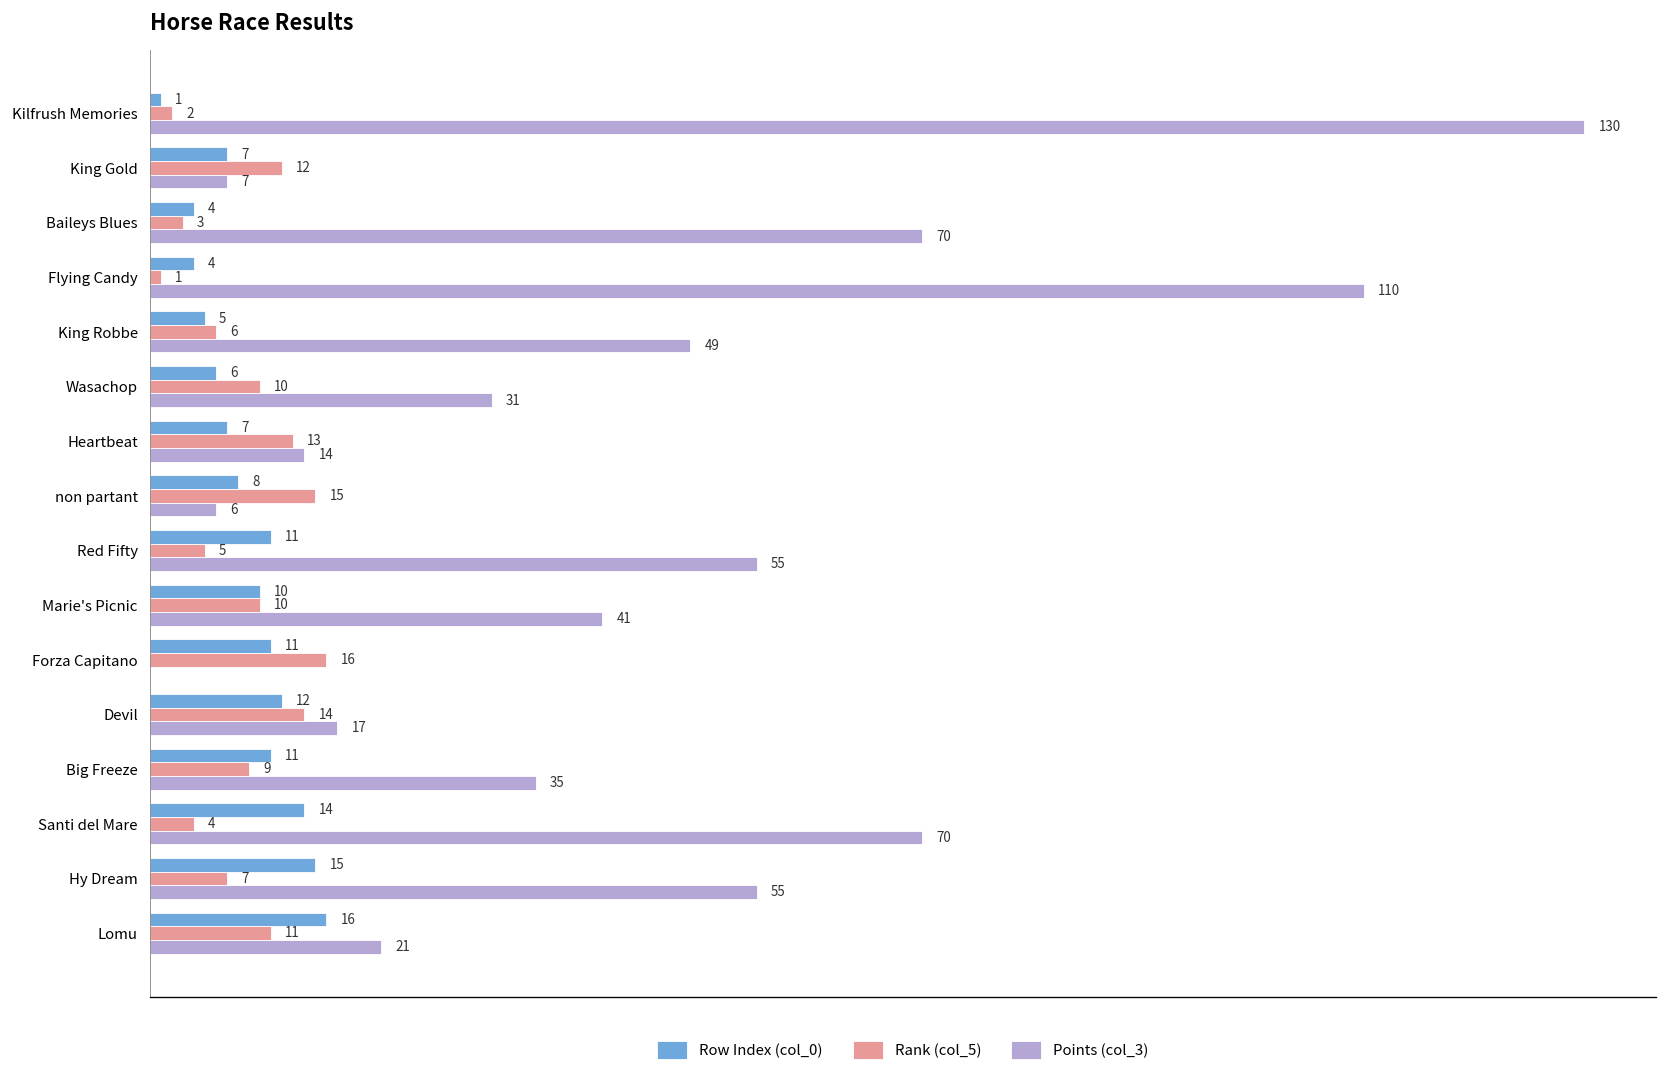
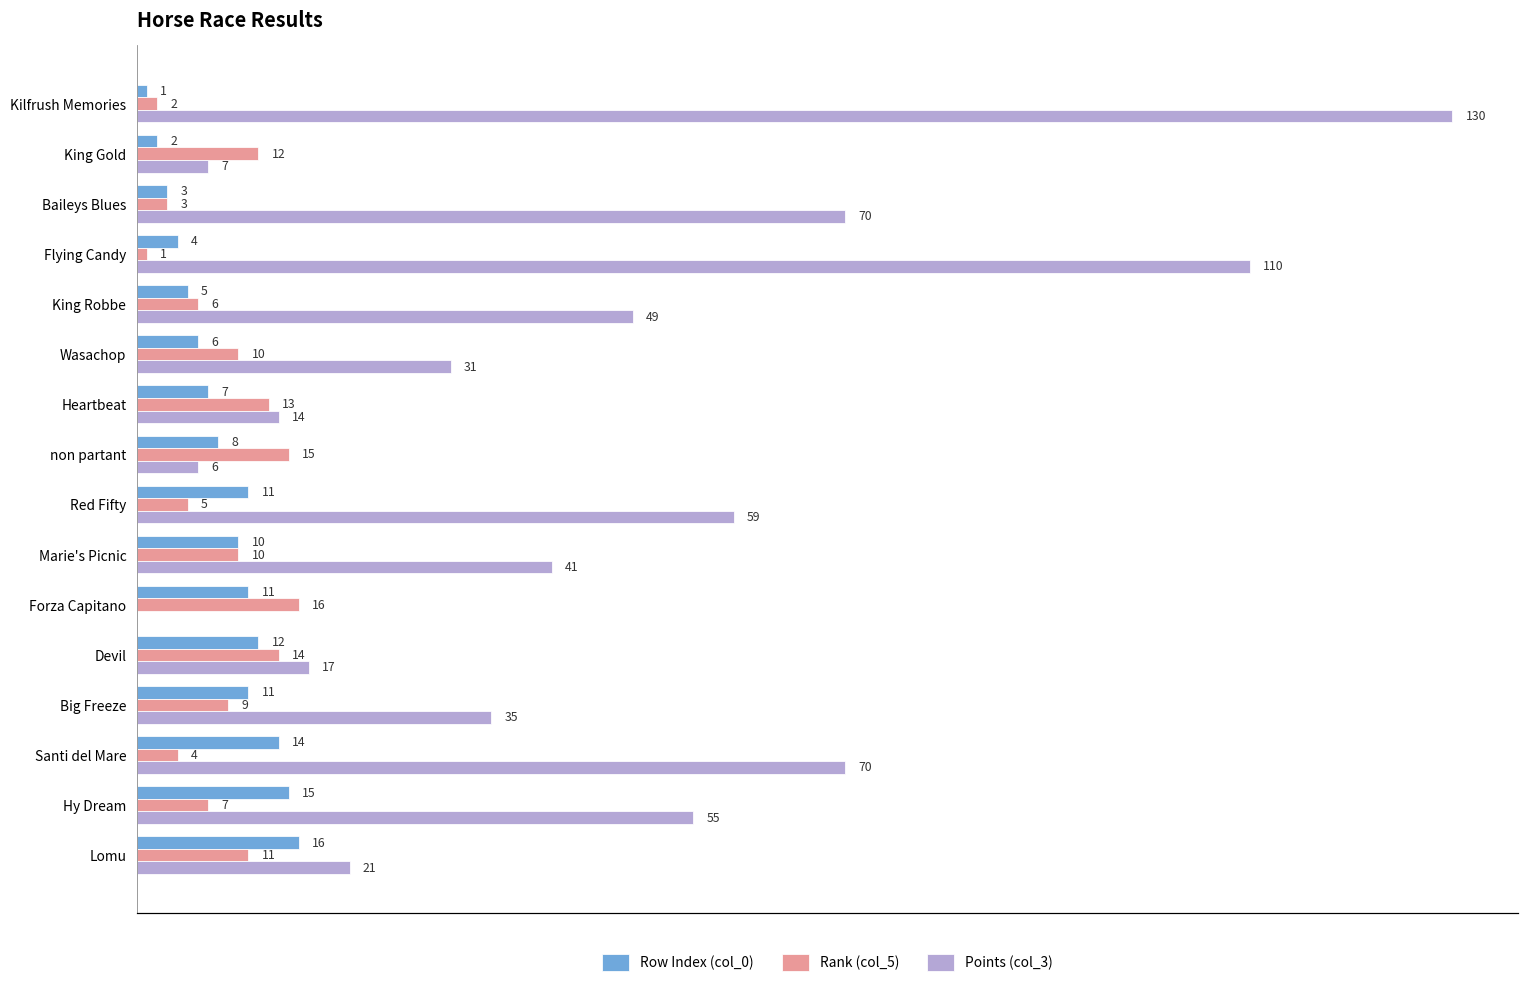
  {
    "Row Index (col_0)": {
      "Kilfrush Memories": 1,
-     "King Gold": 7,
-     "Baileys Blues": 4,
+     "King Gold": 2,
+     "Baileys Blues": 3,
      "Flying Candy": 4,
      "King Robbe": 5,
      "Wasachop": 6,
      "Heartbeat": 7,
      "non partant": 8,
      "Red Fifty": 11,
      "Marie's Picnic": 10,
      "Forza Capitano": 11,
      "Devil": 12,
      "Big Freeze": 11,
      "Santi del Mare": 14,
      "Hy Dream": 15,
      "Lomu": 16
    },
    "Rank (col_5)": {
      "Kilfrush Memories": 2,
      "King Gold": 12,
      "Baileys Blues": 3,
      "Flying Candy": 1,
      "King Robbe": 6,
      "Wasachop": 10,
      "Heartbeat": 13,
      "non partant": 15,
      "Red Fifty": 5,
      "Marie's Picnic": 10,
      "Forza Capitano": 16,
      "Devil": 14,
      "Big Freeze": 9,
      "Santi del Mare": 4,
      "Hy Dream": 7,
      "Lomu": 11
    },
    "Points (col_3)": {
      "Kilfrush Memories": 130,
      "King Gold": 7,
      "Baileys Blues": 70,
      "Flying Candy": 110,
      "King Robbe": 49,
      "Wasachop": 31,
      "Heartbeat": 14,
      "non partant": 6,
-     "Red Fifty": 55,
+     "Red Fifty": 59,
      "Marie's Picnic": 41,
      "Devil": 17,
      "Big Freeze": 35,
      "Santi del Mare": 70,
      "Hy Dream": 55,
      "Lomu": 21
    }
  }
